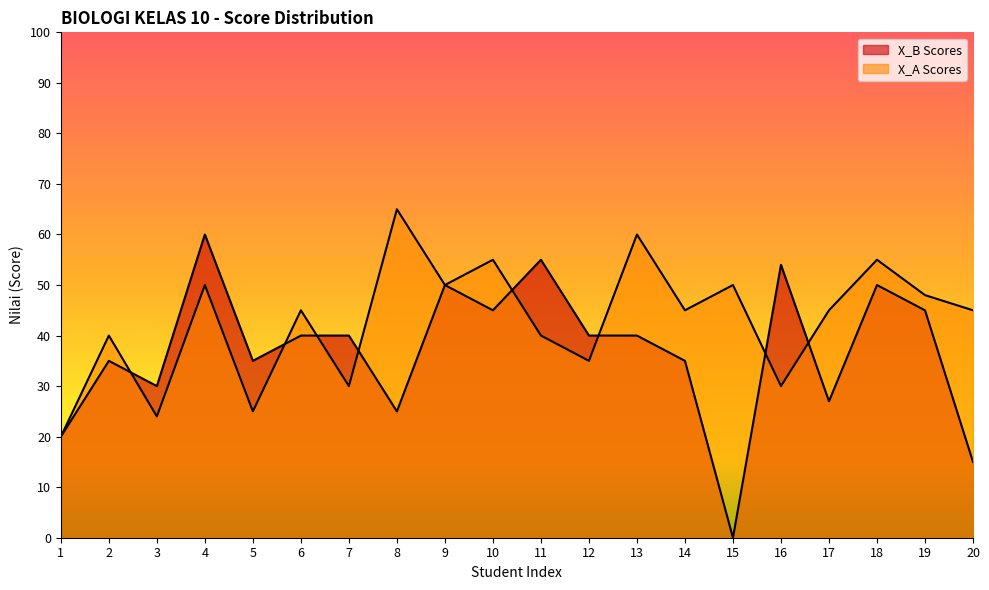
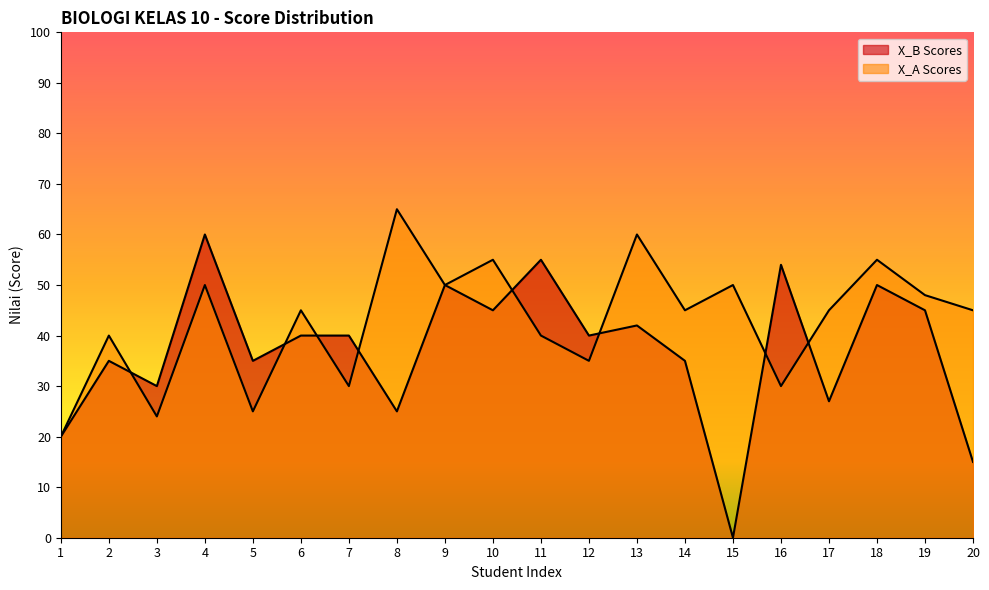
  {
    "X_B Scores": {
      "2": 35,
      "3": 30,
      "4": 60,
      "5": 35,
      "6": 40,
      "7": 40,
      "8": 25,
      "10": 45,
      "11": 55,
      "12": 40,
-     "13": 40,
+     "13": 42,
      "14": 35,
      "15": 0,
      "16": 54,
      "17": 27,
      "18": 50,
      "19": 45,
      "20": 15
    },
    "X_A Scores": {
      "2": 40,
      "3": 24,
      "4": 50,
      "5": 25,
      "6": 45,
      "7": 30,
      "8": 65,
      "10": 55,
      "11": 40,
      "12": 35,
      "13": 60,
      "14": 45,
      "15": 50,
      "16": 30,
      "17": 45,
      "18": 55,
      "19": 48,
      "20": 45
    }
  }
